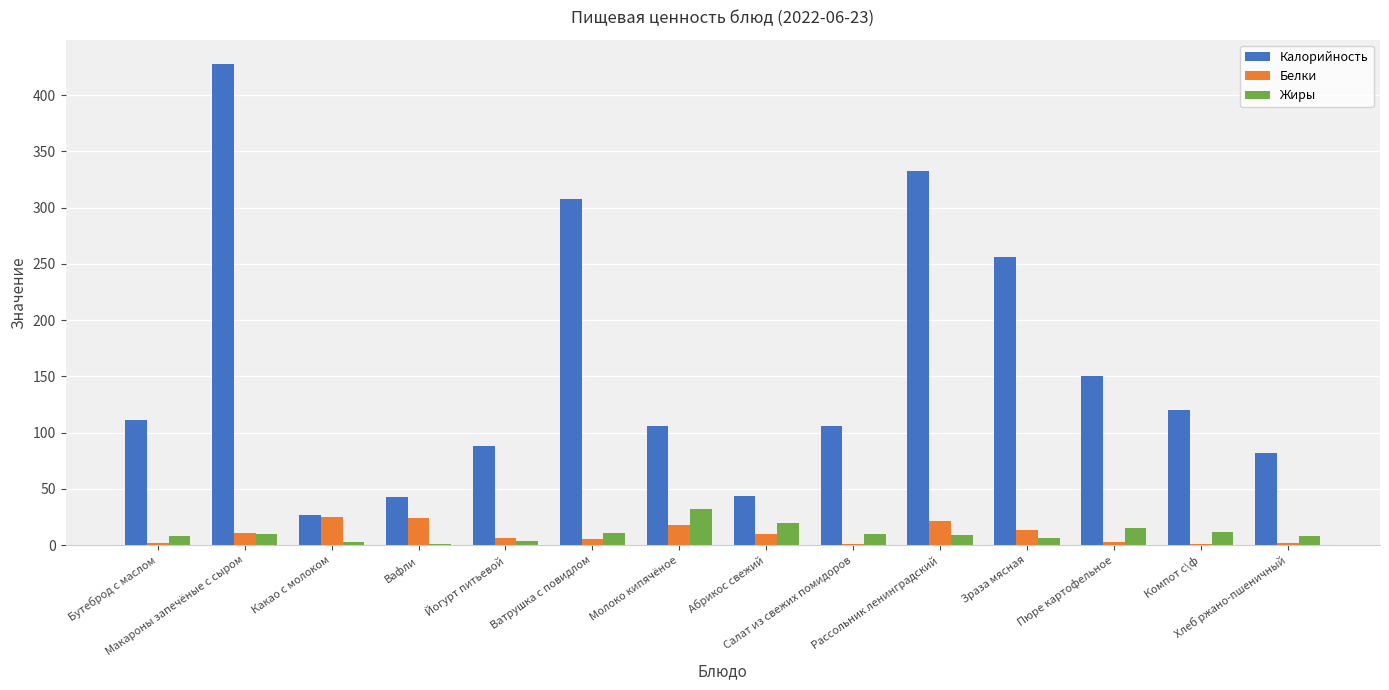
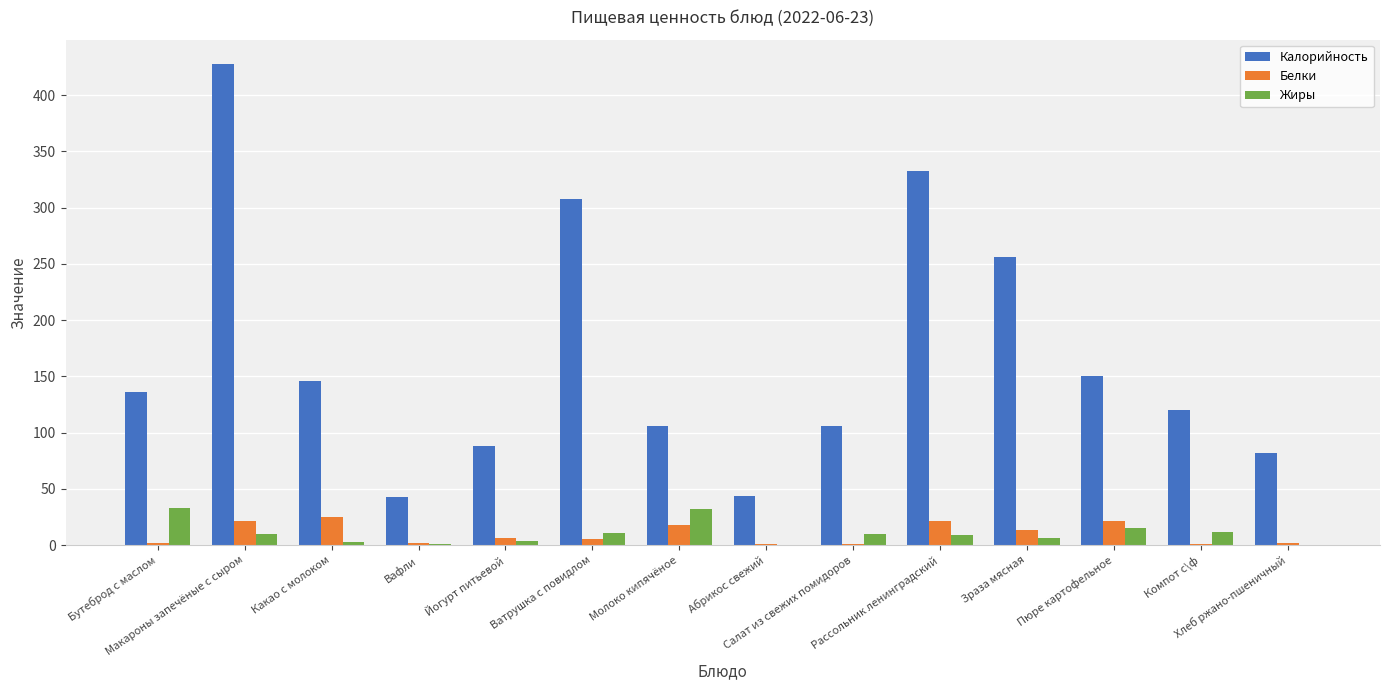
  {
    "Калорийность": {
-     "Бутеброд с маслом": 111,
+     "Бутеброд с маслом": 136,
      "Макароны запечёные с сыром": 428,
-     "Какао с молоком": 27,
+     "Какао с молоком": 146,
      "Вафли": 43,
      "Йогурт питьевой": 88,
      "Ватрушка с повидлом": 308,
      "Молоко кипячёное": 106,
      "Абрикос свежий": 44,
      "Салат из свежих помидоров": 106,
      "Рассольник ленинградский": 333,
      "Зраза мясная": 256,
      "Пюре картофельное": 150,
      "Компот с\\ф": 120,
      "Хлеб ржано-пшеничный": 82
    },
    "Белки": {
-     "Макароны запечёные с сыром": 11,
+     "Макароны запечёные с сыром": 21,
      "Какао с молоком": 25,
-     "Вафли": 24,
+     "Вафли": 2,
      "Йогурт питьевой": 6,
      "Ватрушка с повидлом": 5,
      "Молоко кипячёное": 18,
-     "Абрикос свежий": 10,
+     "Абрикос свежий": 1,
      "Рассольник ленинградский": 21,
      "Зраза мясная": 13,
-     "Пюре картофельное": 3
+     "Пюре картофельное": 21
    },
    "Жиры": {
-     "Бутеброд с маслом": 8,
+     "Бутеброд с маслом": 33,
      "Макароны запечёные с сыром": 10,
      "Какао с молоком": 3,
      "Йогурт питьевой": 4,
      "Ватрушка с повидлом": 11,
      "Молоко кипячёное": 32,
-     "Абрикос свежий": 20,
+     "Абрикос свежий": 0,
      "Салат из свежих помидоров": 10,
      "Рассольник ленинградский": 9,
      "Зраза мясная": 6,
      "Пюре картофельное": 15,
      "Компот с\\ф": 12,
-     "Хлеб ржано-пшеничный": 8
+     "Хлеб ржано-пшеничный": 0
    }
  }
